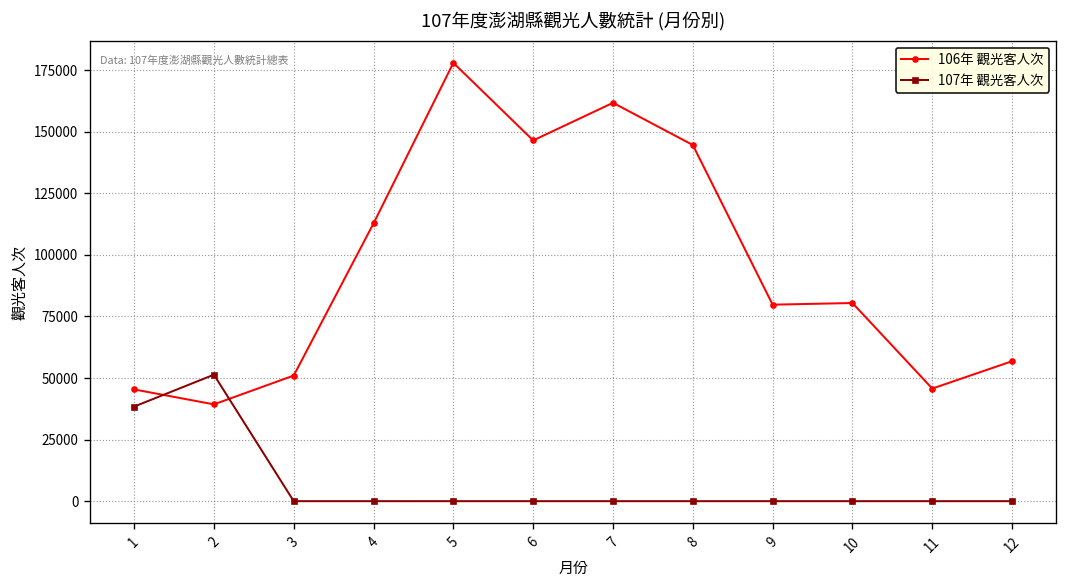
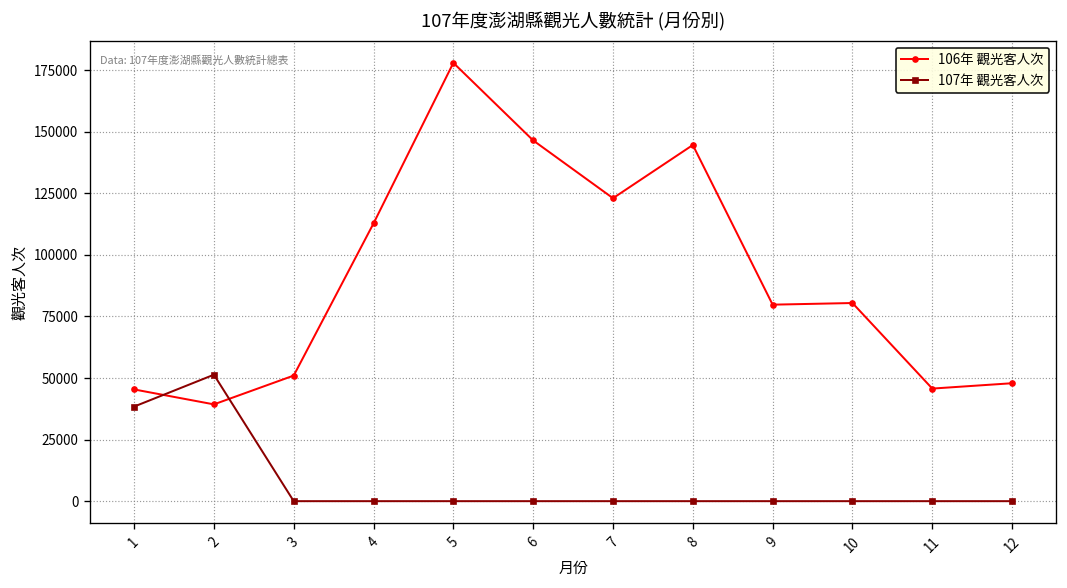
  {
    "106年 觀光客人次": {
      "1": 45000,
      "2": 39000,
      "3": 51000,
      "4": 113000,
      "5": 178000,
      "6": 146000,
-     "7": 162000,
+     "7": 123000,
      "8": 145000,
      "9": 80000,
      "10": 80000,
      "11": 46000,
-     "12": 57000
+     "12": 48000
    },
    "107年 觀光客人次": {
      "1": 38000,
      "2": 51000,
      "3": 0,
      "4": 0,
      "5": 0,
      "6": 0,
      "7": 0,
      "8": 0,
      "9": 0,
      "10": 0,
      "11": 0,
      "12": 0
    }
  }
